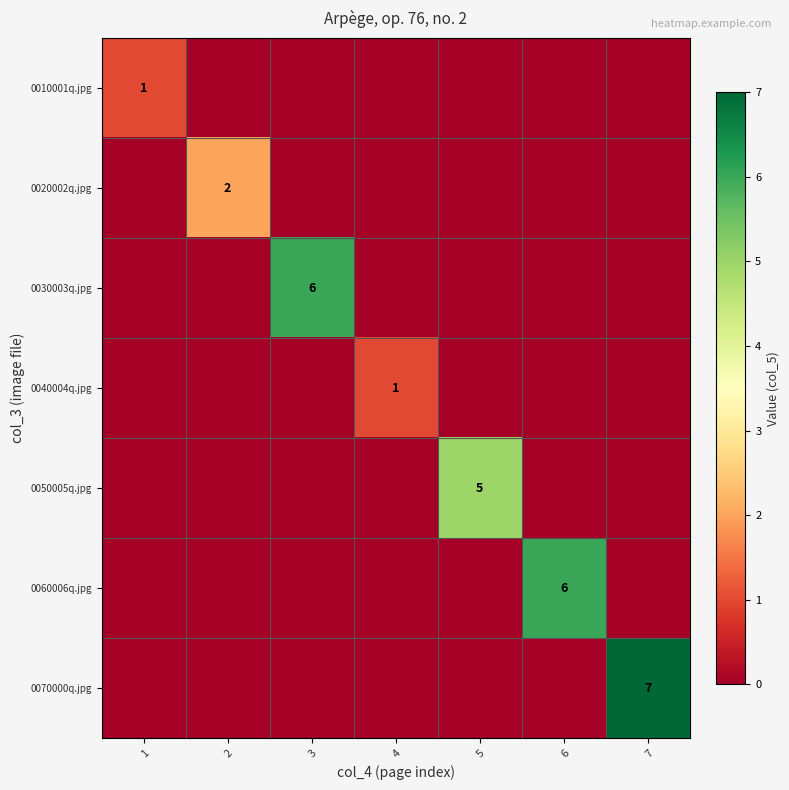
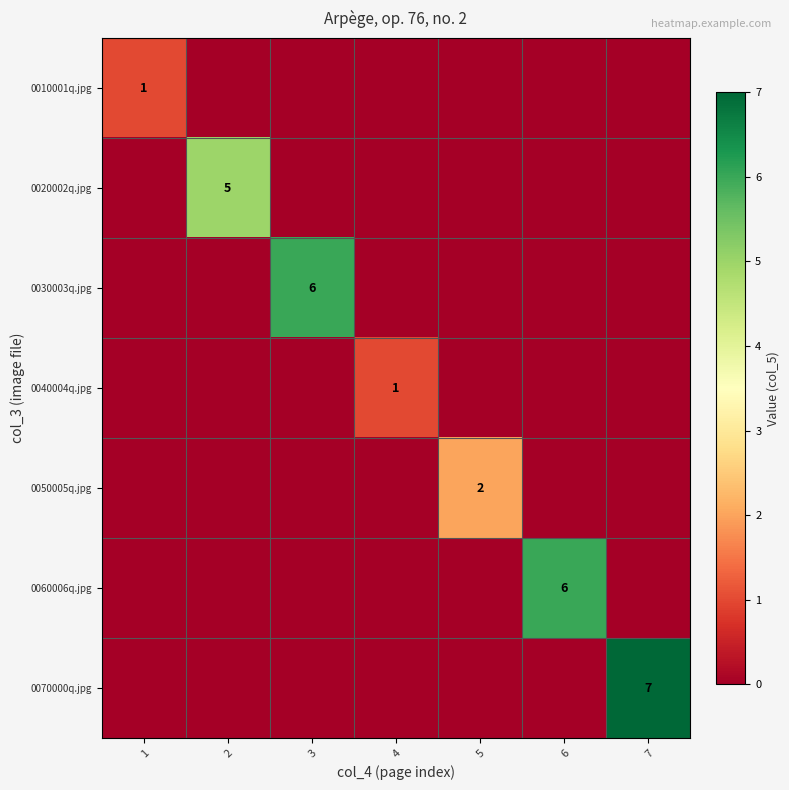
  {
    "0010001q.jpg": {
      "1": 1
    },
    "0020002q.jpg": {
-     "2": 2
+     "2": 5
    },
    "0030003q.jpg": {
      "3": 6
    },
    "0040004q.jpg": {
      "4": 1
    },
    "0050005q.jpg": {
-     "5": 5
+     "5": 2
    },
    "0060006q.jpg": {
      "6": 6
    },
    "0070000q.jpg": {
      "7": 7
    }
  }
